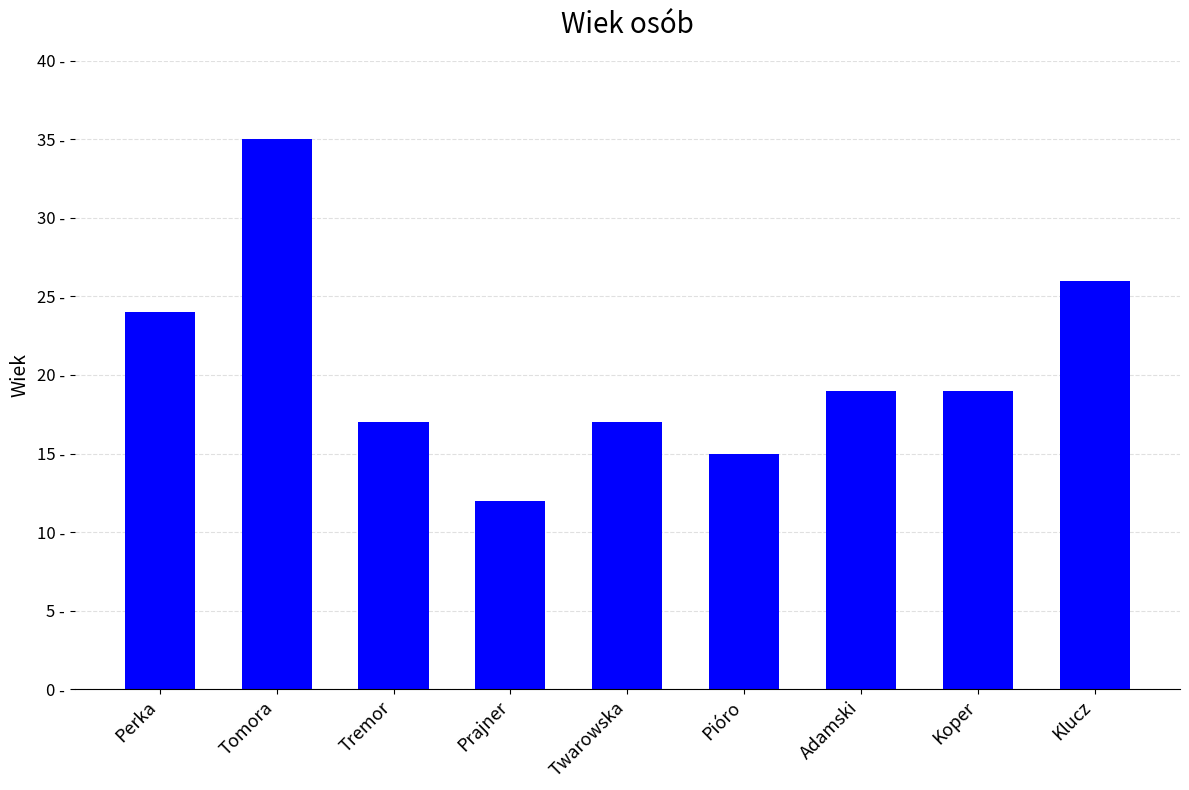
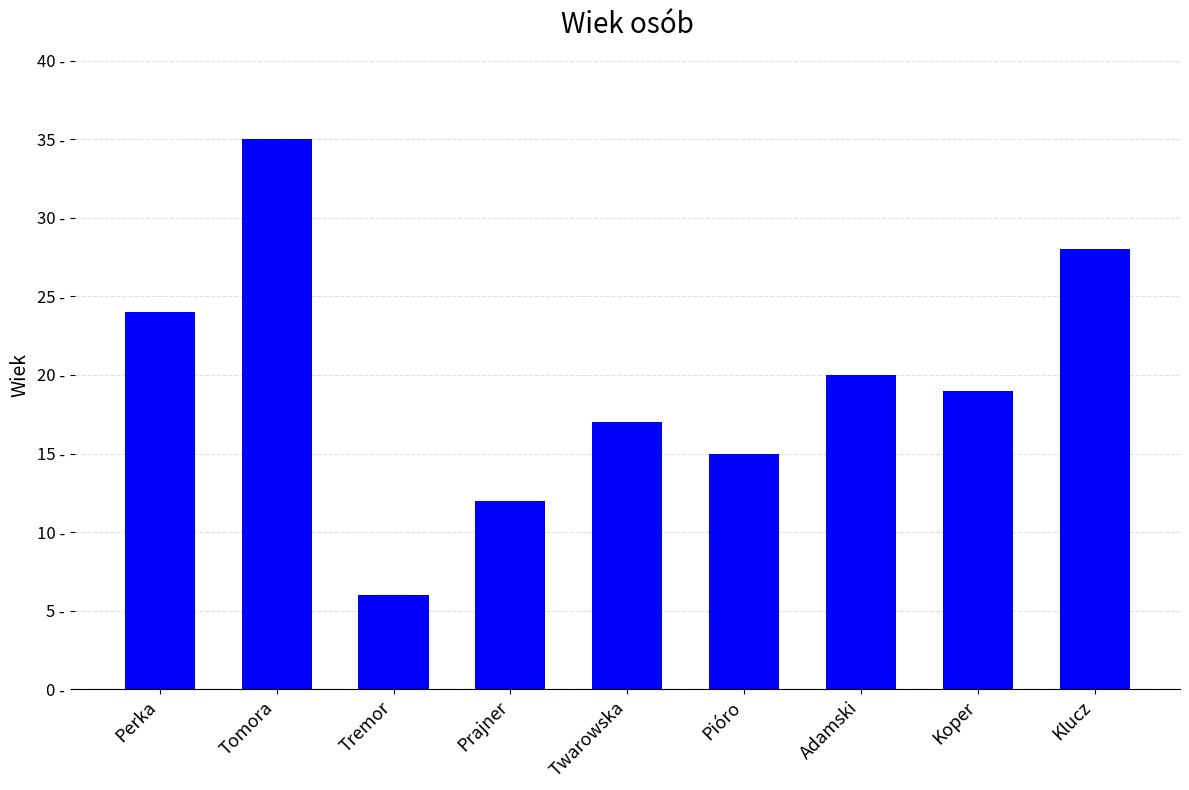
  {
    "Perka": "24 -",
    "Tomora": "35 -",
-   "Tremor": "17 -",
+   "Tremor": "6 -",
    "Prajner": "12 -",
    "Twarowska": "17 -",
    "Pióro": "15 -",
-   "Adamski": "19 -",
+   "Adamski": "20 -",
    "Koper": "19 -",
-   "Klucz": "26 -"
+   "Klucz": "28 -"
  }
